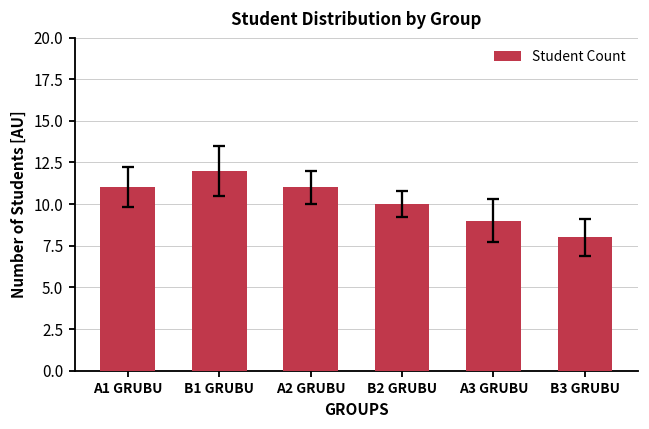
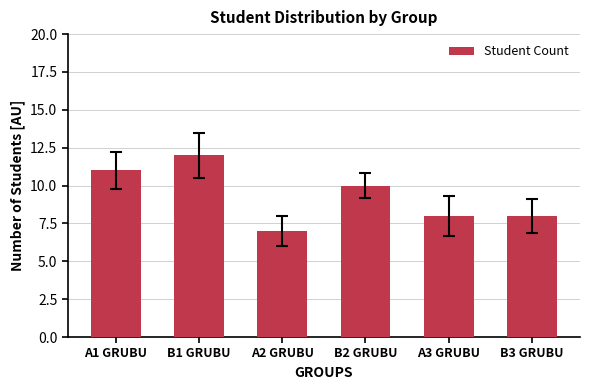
  {
    "Student Count": {
      "A1 GRUBU": 11,
      "B1 GRUBU": 12,
-     "A2 GRUBU": 11,
+     "A2 GRUBU": 7,
      "B2 GRUBU": 10,
-     "A3 GRUBU": 9,
+     "A3 GRUBU": 8,
      "B3 GRUBU": 8
    }
  }
